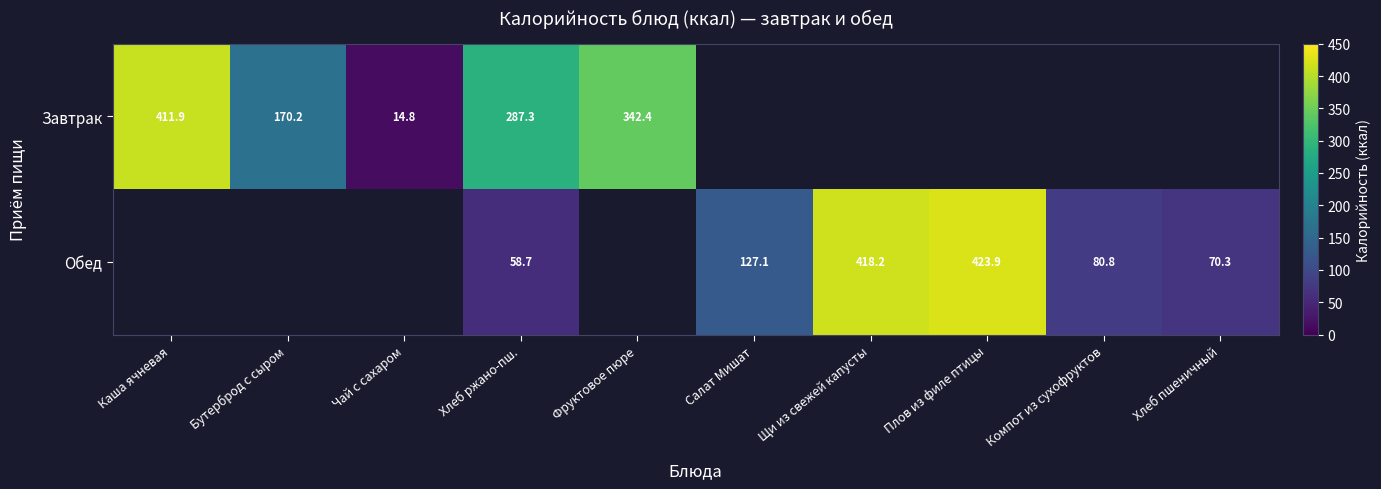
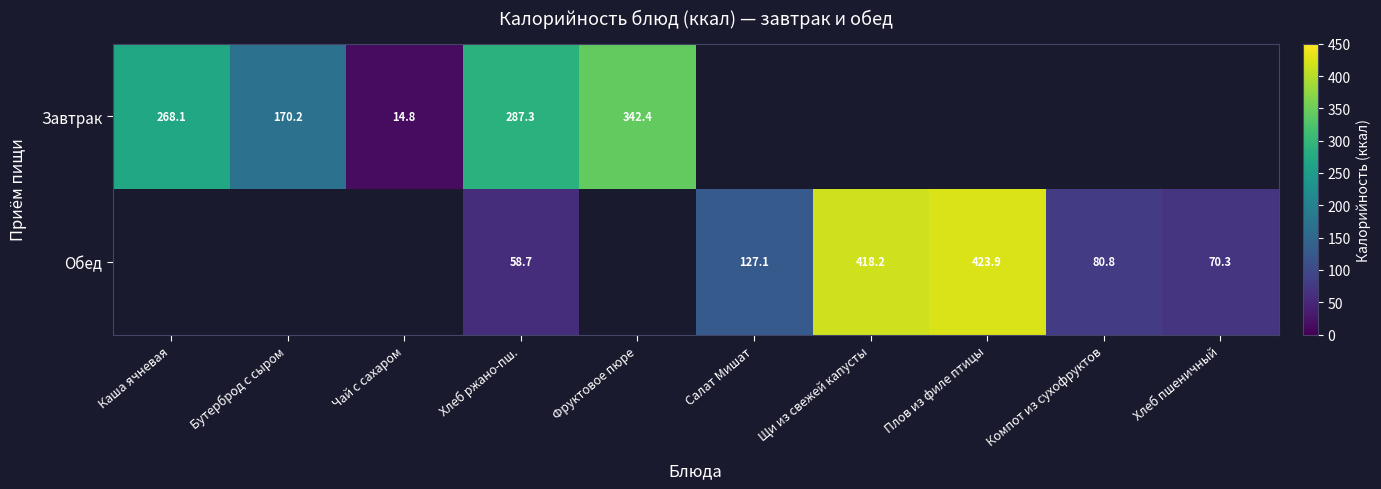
  {
    "Завтрак": {
-     "Каша ячневая": 411.9,
+     "Каша ячневая": 268.1,
      "Бутерброд с сыром": 170.2,
      "Чай с сахаром": 14.8,
      "Хлеб ржано-пш.": 287.3,
      "Фруктовое пюре": 342.4
    },
    "Обед": {
      "Хлеб ржано-пш.": 58.7,
      "Салат Мишат": 127.1,
      "Щи из свежей капусты": 418.2,
      "Плов из филе птицы": 423.9,
      "Компот из сухофруктов": 80.8,
      "Хлеб пшеничный": 70.3
    }
  }
